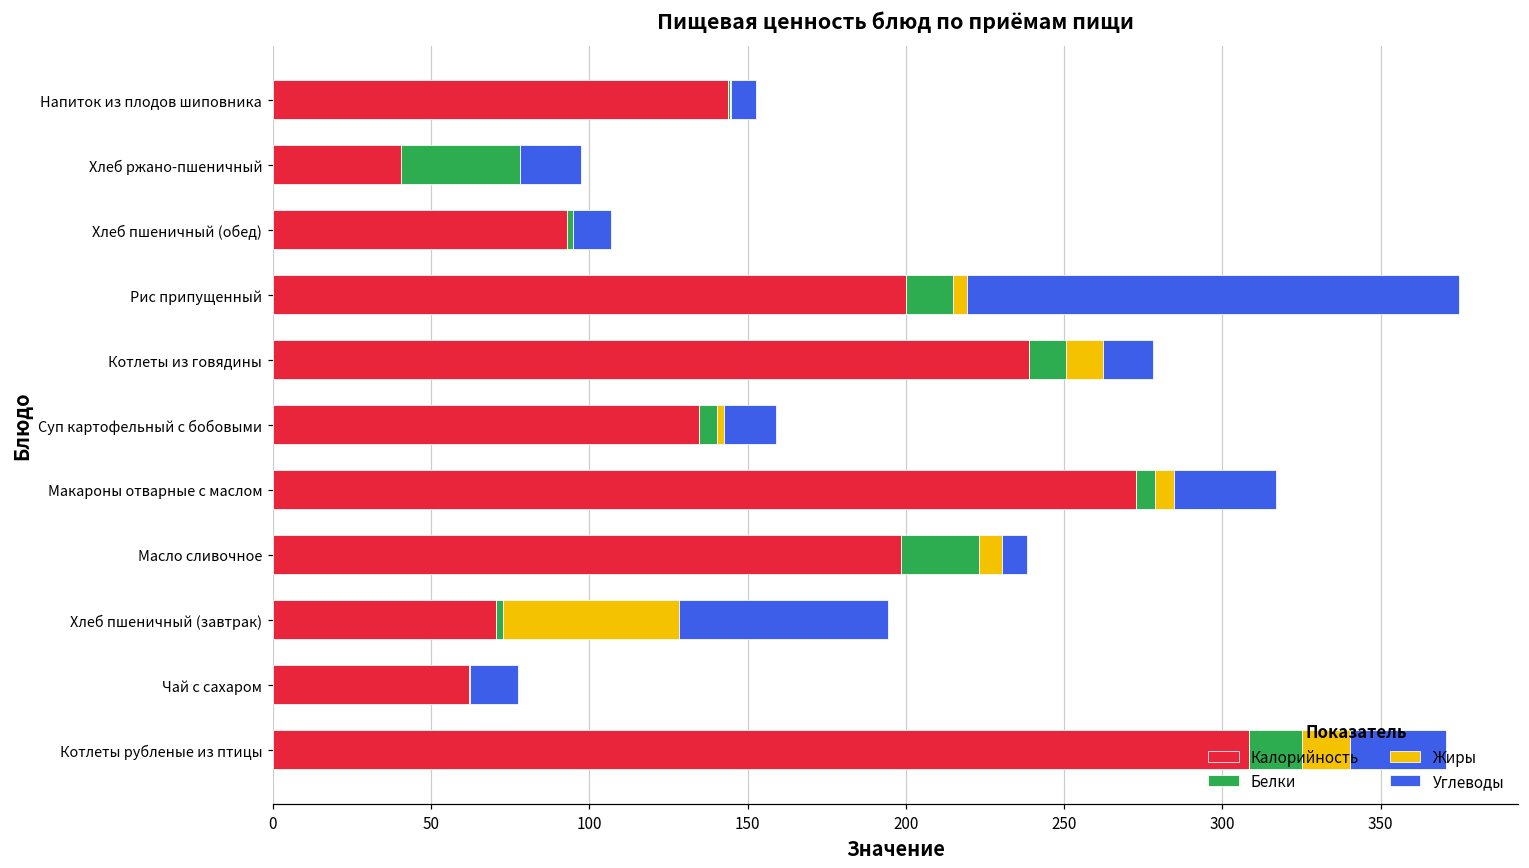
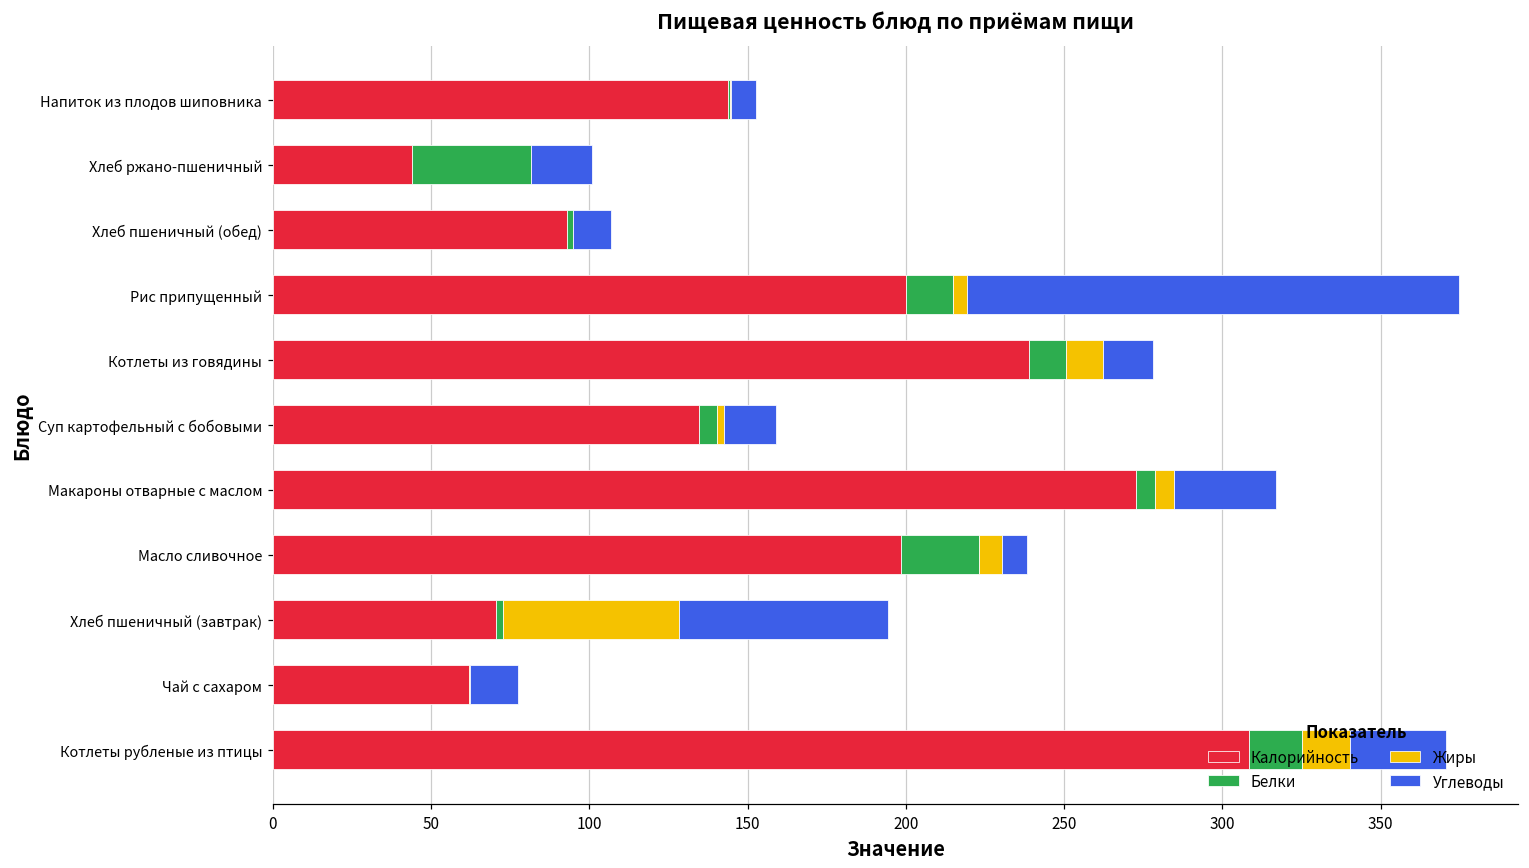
  {
    "Калорийность": {
      "Напиток из плодов шиповника": 144,
-     "Хлеб ржано-пшеничный": 41,
+     "Хлеб ржано-пшеничный": 44,
      "Хлеб пшеничный (обед)": 93,
      "Рис припущенный": 200,
      "Котлеты из говядины": 239,
      "Суп картофельный с бобовыми": 135,
      "Макароны отварные с маслом": 273,
      "Масло сливочное": 199,
      "Хлеб пшеничный (завтрак)": 71,
      "Чай с сахаром": 62,
      "Котлеты рубленые из птицы": 309
    },
    "Белки": {
      "Хлеб ржано-пшеничный": 38,
      "Хлеб пшеничный (обед)": 2,
      "Рис припущенный": 15,
      "Котлеты из говядины": 12,
      "Суп картофельный с бобовыми": 5,
      "Макароны отварные с маслом": 6,
      "Масло сливочное": 24,
      "Хлеб пшеничный (завтрак)": 2,
      "Котлеты рубленые из птицы": 17
    },
    "Жиры": {
      "Хлеб ржано-пшеничный": 0,
      "Хлеб пшеничный (обед)": 0,
      "Рис припущенный": 4,
      "Котлеты из говядины": 12,
      "Суп картофельный с бобовыми": 2,
      "Макароны отварные с маслом": 6,
      "Масло сливочное": 7,
      "Хлеб пшеничный (завтрак)": 56,
      "Котлеты рубленые из птицы": 15
    },
    "Углеводы": {
      "Напиток из плодов шиповника": 8,
      "Хлеб ржано-пшеничный": 19,
      "Хлеб пшеничный (обед)": 12,
      "Рис припущенный": 155,
      "Котлеты из говядины": 16,
      "Суп картофельный с бобовыми": 16,
      "Макароны отварные с маслом": 32,
      "Масло сливочное": 8,
      "Хлеб пшеничный (завтрак)": 66,
      "Чай с сахаром": 15,
      "Котлеты рубленые из птицы": 30
    }
  }
